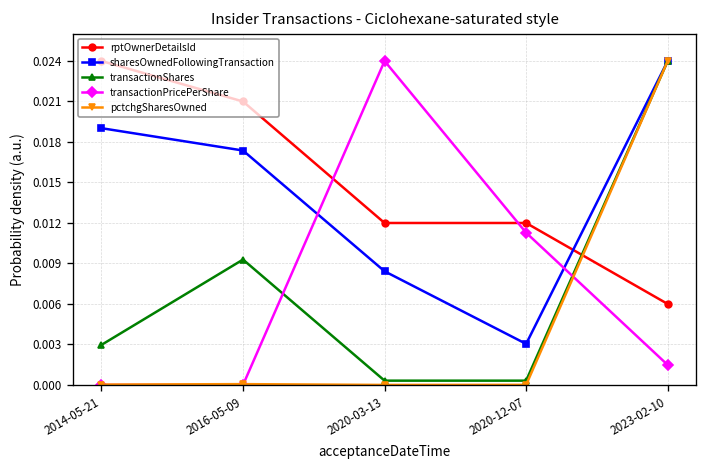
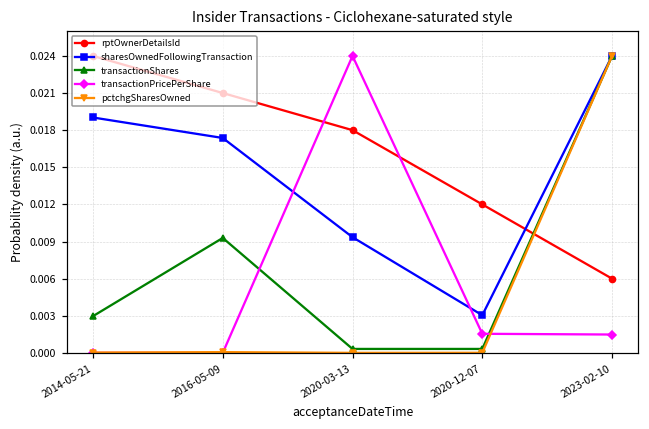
  {
    "rptOwnerDetailsId": {
-     "2020-03-13": 0.0120,
+     "2020-03-13": 0.0180,
      "2020-12-07": 0.0120,
      "2023-02-10": 0.0060
    },
    "sharesOwnedFollowingTransaction": {
      "2014-05-21": 0.0190,
      "2016-05-09": 0.0174,
-     "2020-03-13": 0.0084,
+     "2020-03-13": 0.0094,
      "2020-12-07": 0.0030
    },
    "transactionShares": {
      "2014-05-21": 0.0030,
      "2016-05-09": 0.0093,
      "2020-03-13": 0.0003,
      "2020-12-07": 0.0003
    },
    "transactionPricePerShare": {
      "2020-03-13": 0.0240,
-     "2020-12-07": 0.0113,
+     "2020-12-07": 0.0015,
      "2023-02-10": 0.0015
    },
    "pctchgSharesOwned": {
      "2020-03-13": 0.0000,
      "2020-12-07": 0.0000
    }
  }
